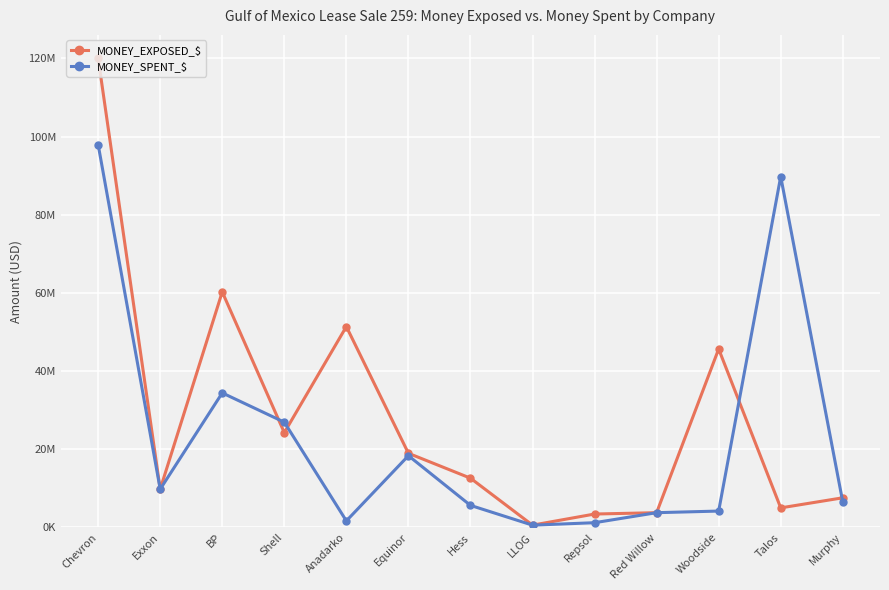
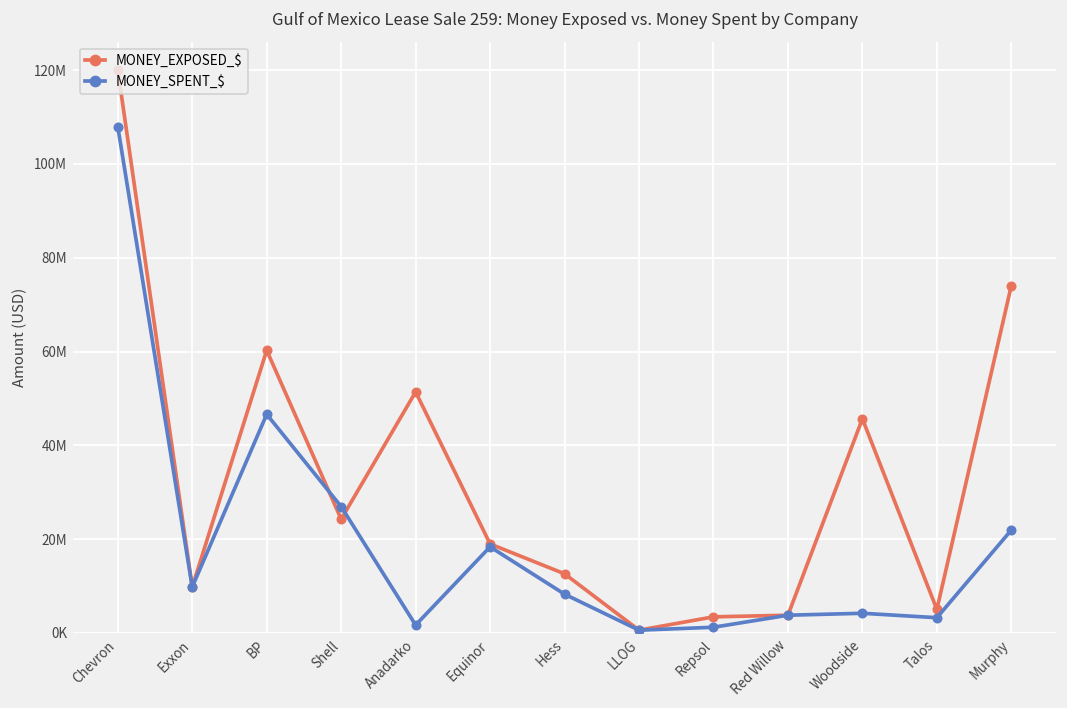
  {
    "MONEY_EXPOSED_$": {
      "BP": 60000000,
      "Shell": 24000000,
      "Anadarko": 51000000,
      "Hess": 13000000,
      "Repsol": 3000000,
      "Woodside": 46000000,
      "Talos": 5000000,
-     "Murphy": 8000000
+     "Murphy": 74000000
    },
    "MONEY_SPENT_$": {
-     "Chevron": 98000000,
-     "BP": 34000000,
+     "Chevron": 108000000,
+     "BP": 47000000,
      "Shell": 27000000,
      "Anadarko": 2000000,
-     "Hess": 6000000,
+     "Hess": 8000000,
      "Repsol": 1000000,
      "Woodside": 4000000,
-     "Talos": 90000000,
-     "Murphy": 7000000
+     "Talos": 3000000,
+     "Murphy": 22000000
    }
  }
